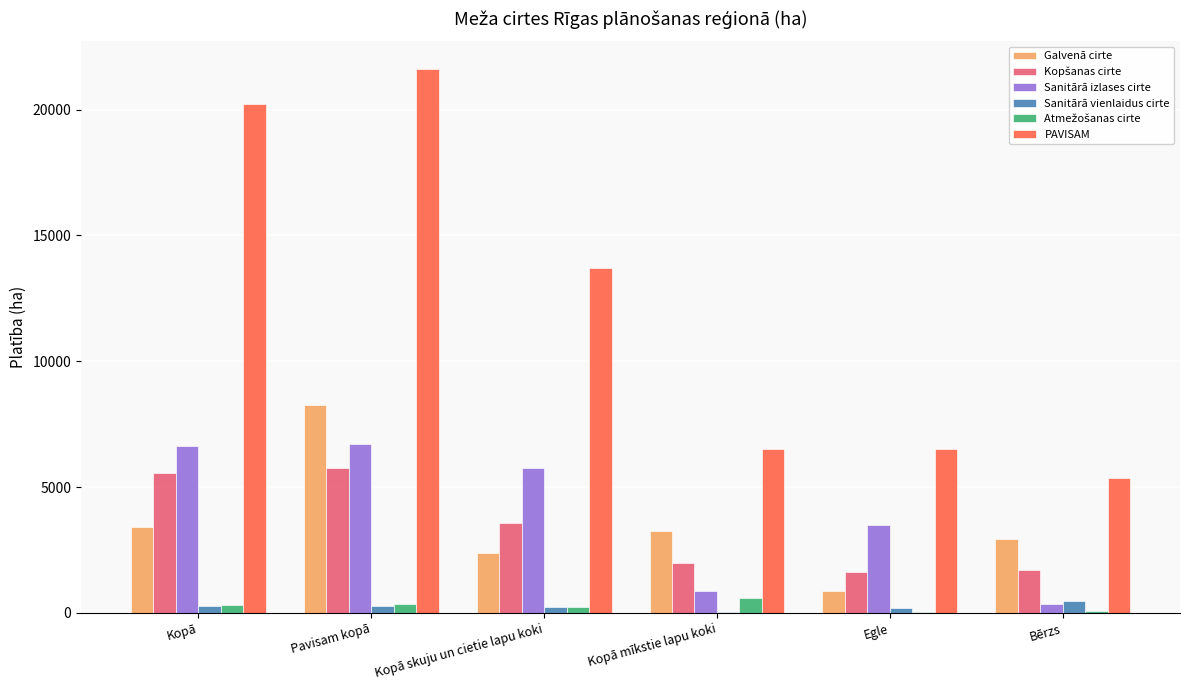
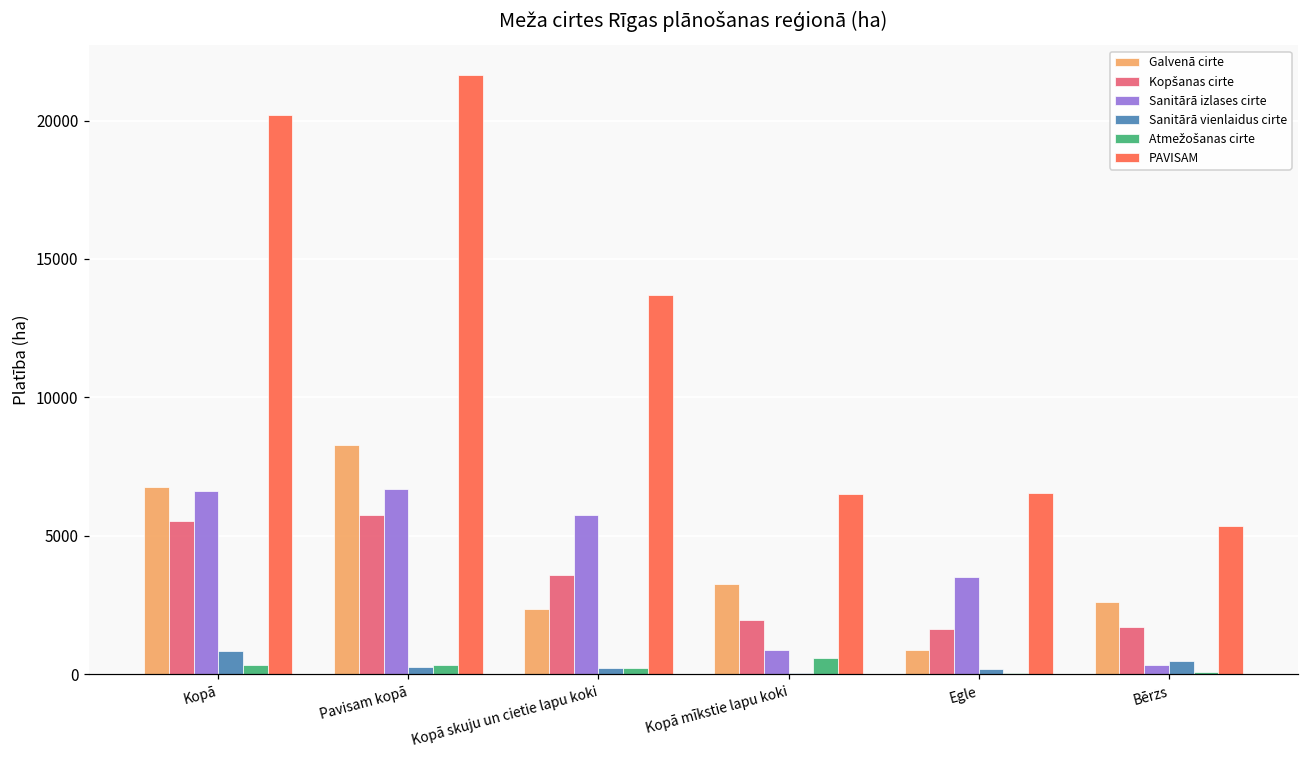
  {
    "Galvenā cirte": {
-     "Kopā": 3400,
+     "Kopā": 6700,
      "Pavisam kopā": 8300,
      "Kopā skuju un cietie lapu koki": 2400,
      "Kopā mīkstie lapu koki": 3300,
      "Egle": 900,
-     "Bērzs": 3000
+     "Bērzs": 2600
    },
    "Sanitārā izlases cirte": {
      "Kopā": 6600,
      "Pavisam kopā": 6700,
      "Kopā skuju un cietie lapu koki": 5700,
      "Kopā mīkstie lapu koki": 900,
      "Egle": 3500,
      "Bērzs": 300
    },
    "Sanitārā vienlaidus cirte": {
-     "Kopā": 300,
+     "Kopā": 900,
      "Pavisam kopā": 300,
      "Kopā skuju un cietie lapu koki": 200,
      "Egle": 200,
      "Bērzs": 500
    },
    "Atmežošanas cirte": {
      "Kopā": 300,
      "Pavisam kopā": 300,
      "Kopā skuju un cietie lapu koki": 200,
      "Kopā mīkstie lapu koki": 600
    }
  }
